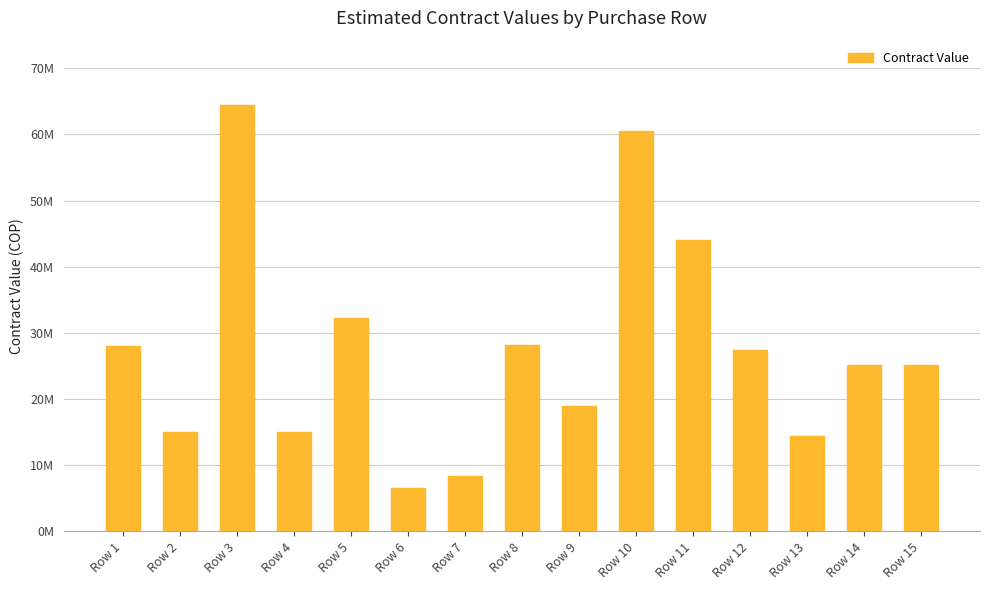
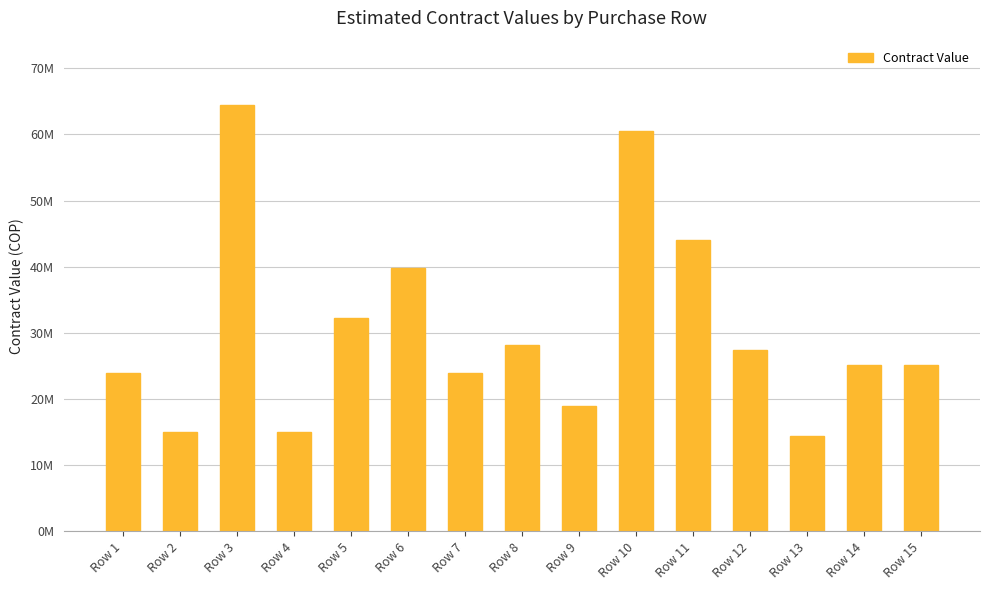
  {
-   "Row 1": 28000000,
+   "Row 1": 24000000,
    "Row 2": 15000000,
    "Row 3": 65000000,
    "Row 4": 15000000,
    "Row 5": 32000000,
-   "Row 6": 7000000,
-   "Row 7": 8000000,
+   "Row 6": 40000000,
+   "Row 7": 24000000,
    "Row 8": 28000000,
    "Row 9": 19000000,
    "Row 10": 61000000,
    "Row 11": 44000000,
    "Row 12": 27000000,
    "Row 13": 14000000,
    "Row 14": 25000000,
    "Row 15": 25000000
  }
